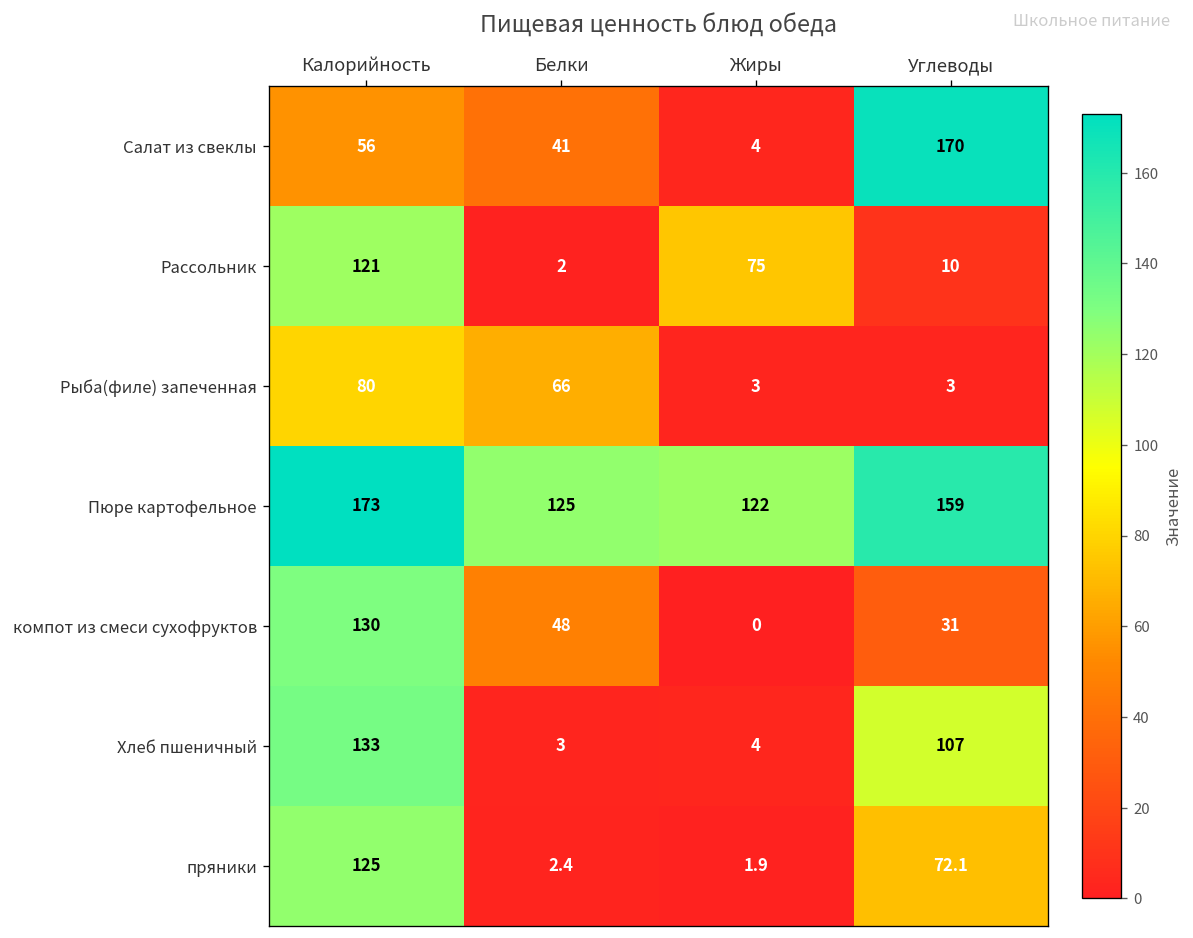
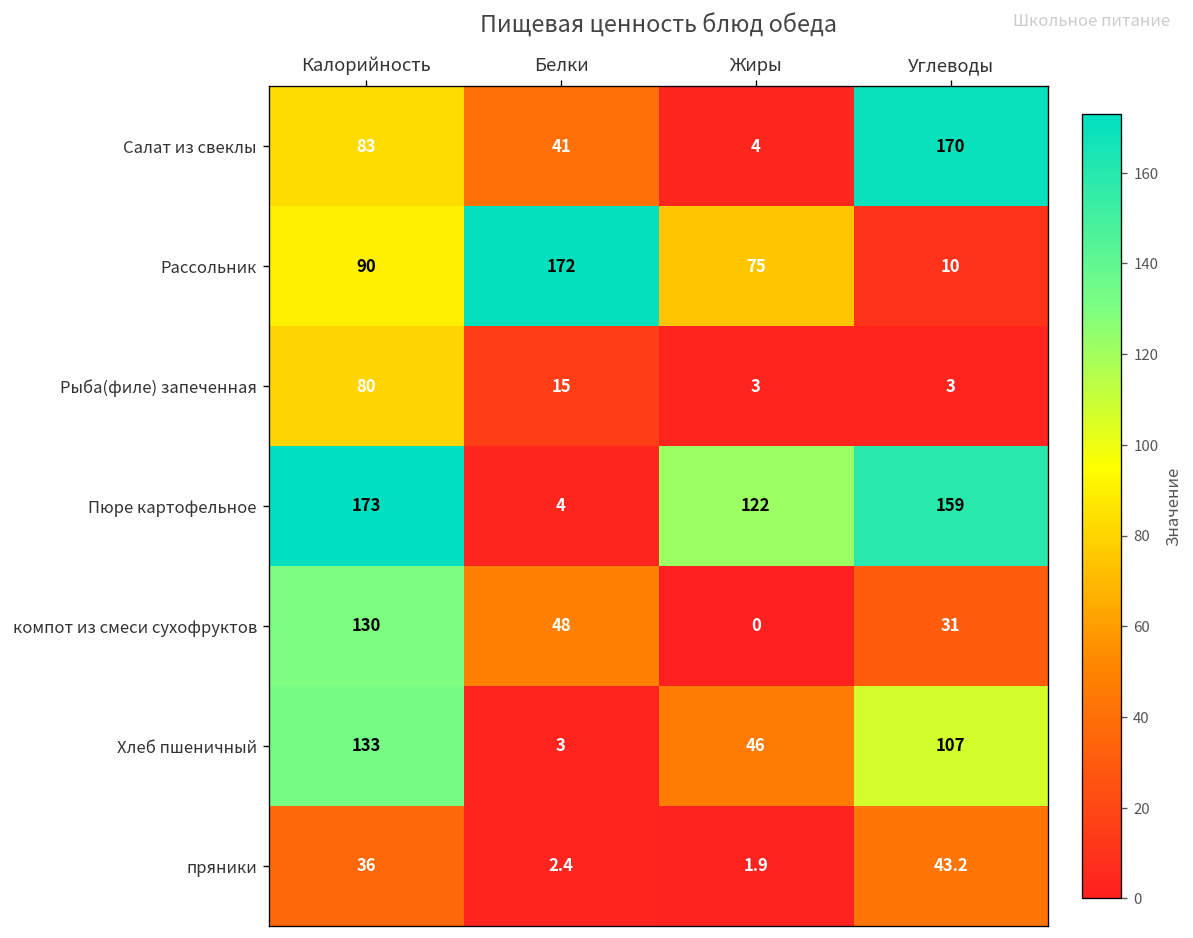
  {
    "Салат из свеклы": {
-     "Калорийность": 56,
+     "Калорийность": 83,
      "Белки": 41,
      "Жиры": 4,
      "Углеводы": 170
    },
    "Рассольник": {
-     "Калорийность": 121,
-     "Белки": 2,
+     "Калорийность": 90,
+     "Белки": 172,
      "Жиры": 75,
      "Углеводы": 10
    },
    "Рыба(филе) запеченная": {
      "Калорийность": 80,
-     "Белки": 66,
+     "Белки": 15,
      "Жиры": 3,
      "Углеводы": 3
    },
    "Пюре картофельное": {
      "Калорийность": 173,
-     "Белки": 125,
+     "Белки": 4,
      "Жиры": 122,
      "Углеводы": 159
    },
    "компот из смеси сухофруктов": {
      "Калорийность": 130,
      "Белки": 48,
      "Жиры": 0,
      "Углеводы": 31
    },
    "Хлеб пшеничный": {
      "Калорийность": 133,
      "Белки": 3,
-     "Жиры": 4,
+     "Жиры": 46,
      "Углеводы": 107
    },
    "пряники": {
-     "Калорийность": 125,
+     "Калорийность": 36,
      "Белки": 2.4,
      "Жиры": 1.9,
-     "Углеводы": 72.1
+     "Углеводы": 43.2
    }
  }
